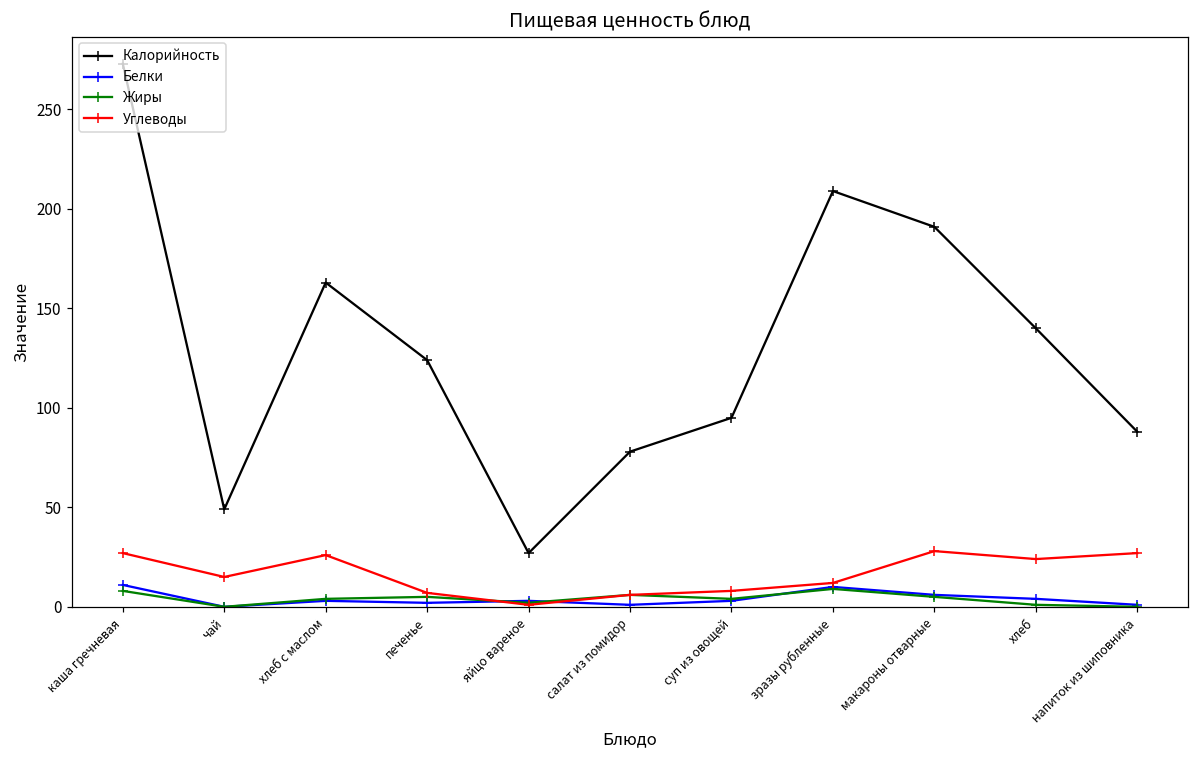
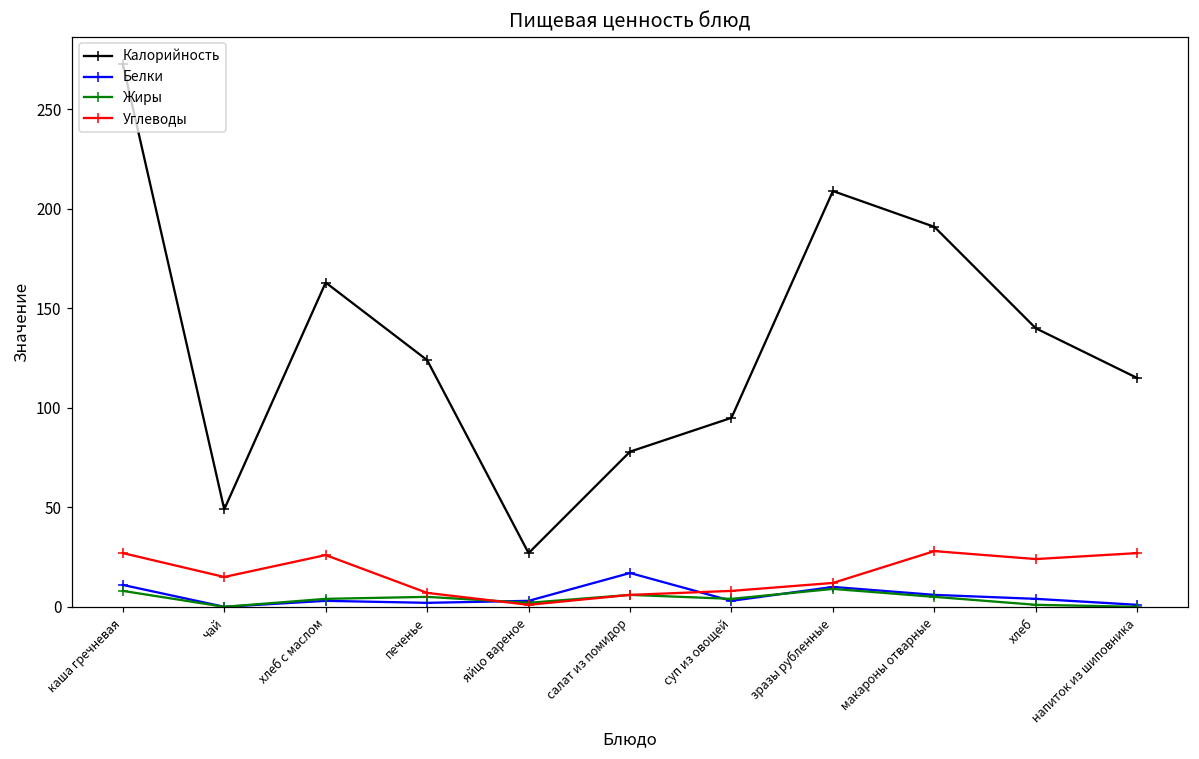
  {
    "Калорийность": {
      "чай": 49,
      "хлеб с маслом": 163,
      "печенье": 124,
      "яйцо вареное": 27,
      "салат из помидор": 78,
      "суп из овощей": 95,
      "зразы рубленные": 209,
      "макароны отварные": 191,
      "хлеб": 140,
-     "напиток из шиповника": 88
+     "напиток из шиповника": 115
    },
    "Белки": {
      "каша гречневая": 11,
      "печенье": 2,
-     "салат из помидор": 1,
+     "салат из помидор": 17,
      "хлеб": 4
    },
    "Жиры": {
      "каша гречневая": 8,
      "печенье": 5,
      "хлеб": 1
    },
    "Углеводы": {
      "каша гречневая": 27,
      "чай": 15,
      "хлеб с маслом": 26,
      "печенье": 7,
      "суп из овощей": 8,
      "зразы рубленные": 12,
      "макароны отварные": 28,
      "хлеб": 24,
      "напиток из шиповника": 27
    }
  }
